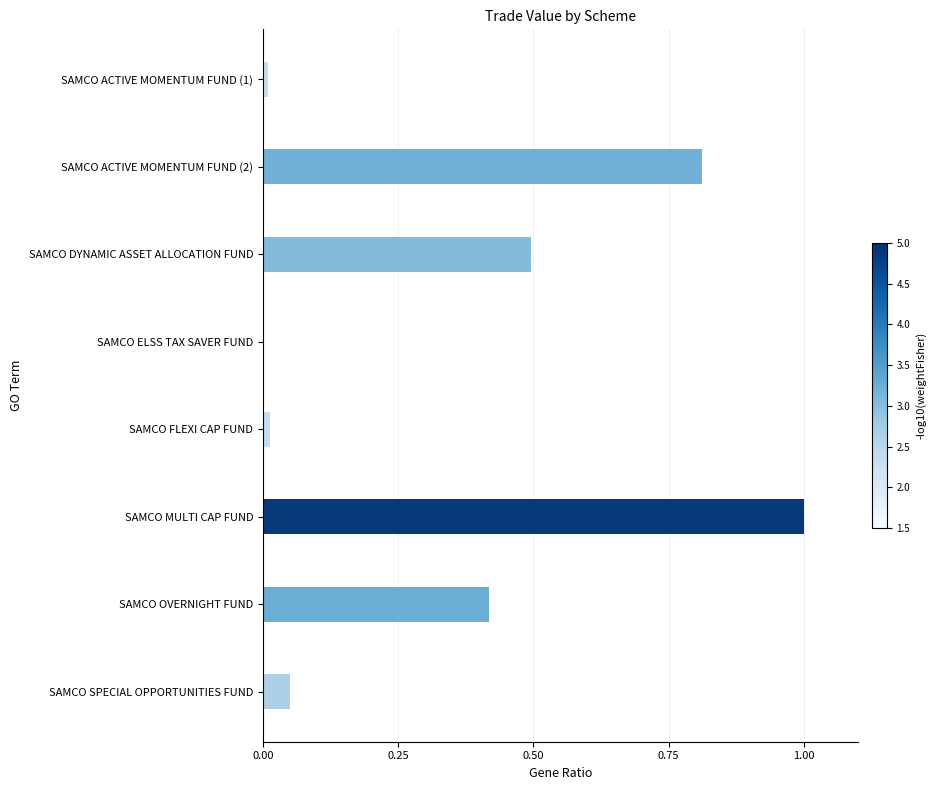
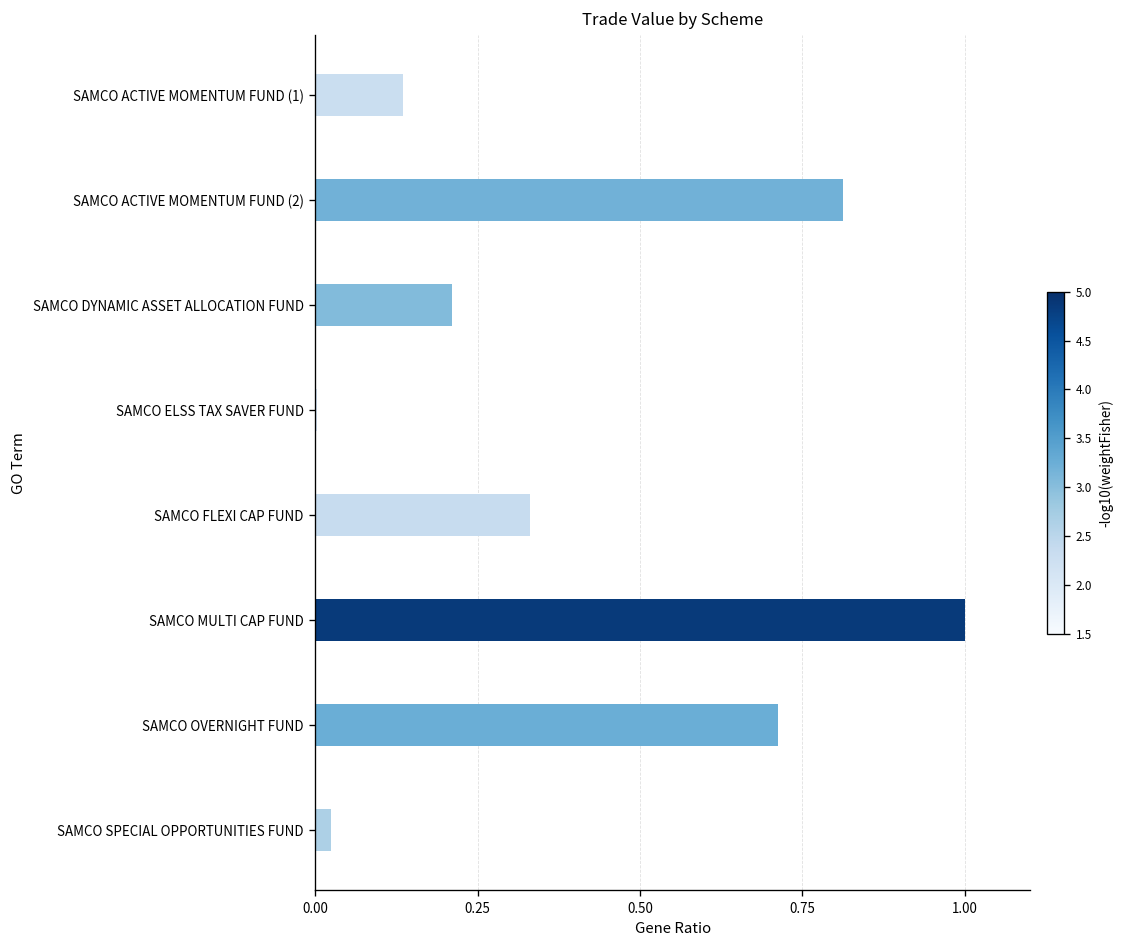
  {
-   "SAMCO ACTIVE MOMENTUM FUND (1)": 0.01,
+   "SAMCO ACTIVE MOMENTUM FUND (1)": 0.13,
    "SAMCO ACTIVE MOMENTUM FUND (2)": 0.81,
-   "SAMCO DYNAMIC ASSET ALLOCATION FUND": 0.49,
-   "SAMCO FLEXI CAP FUND": 0.01,
+   "SAMCO DYNAMIC ASSET ALLOCATION FUND": 0.21,
+   "SAMCO FLEXI CAP FUND": 0.33,
    "SAMCO MULTI CAP FUND": 1.00,
-   "SAMCO OVERNIGHT FUND": 0.42,
-   "SAMCO SPECIAL OPPORTUNITIES FUND": 0.05
+   "SAMCO OVERNIGHT FUND": 0.71,
+   "SAMCO SPECIAL OPPORTUNITIES FUND": 0.02
  }
